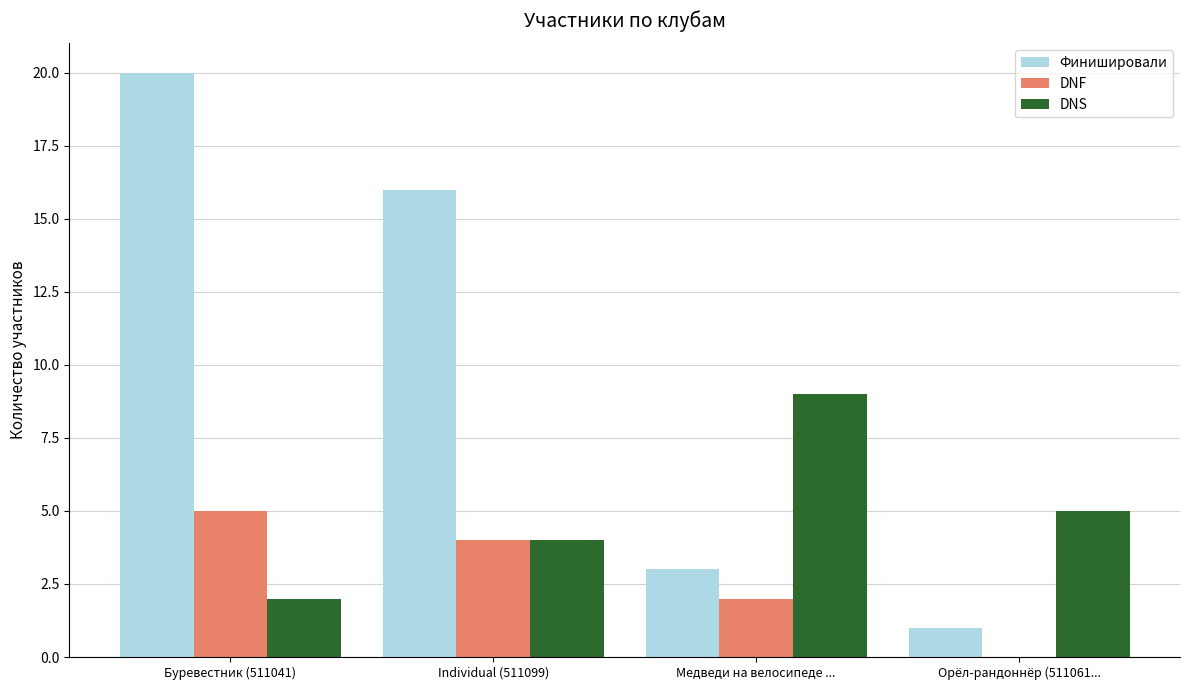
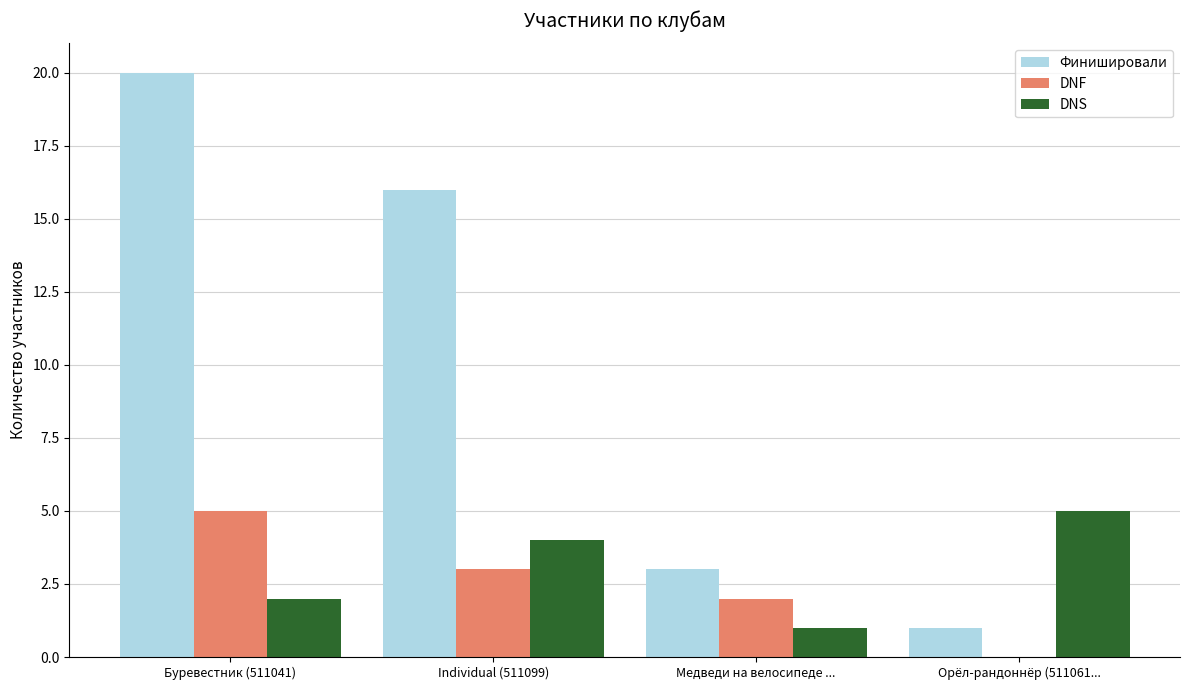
  {
    "Финишировали": {
      "Буревестник (511041)": 20,
      "Individual (511099)": 16,
      "Медведи на велосипеде ...": 3,
      "Орёл-рандоннёр (511061...": 1
    },
    "DNF": {
      "Буревестник (511041)": 5,
-     "Individual (511099)": 4,
+     "Individual (511099)": 3,
      "Медведи на велосипеде ...": 2,
      "Орёл-рандоннёр (511061...": 0
    },
    "DNS": {
      "Буревестник (511041)": 2,
      "Individual (511099)": 4,
-     "Медведи на велосипеде ...": 9,
+     "Медведи на велосипеде ...": 1,
      "Орёл-рандоннёр (511061...": 5
    }
  }
